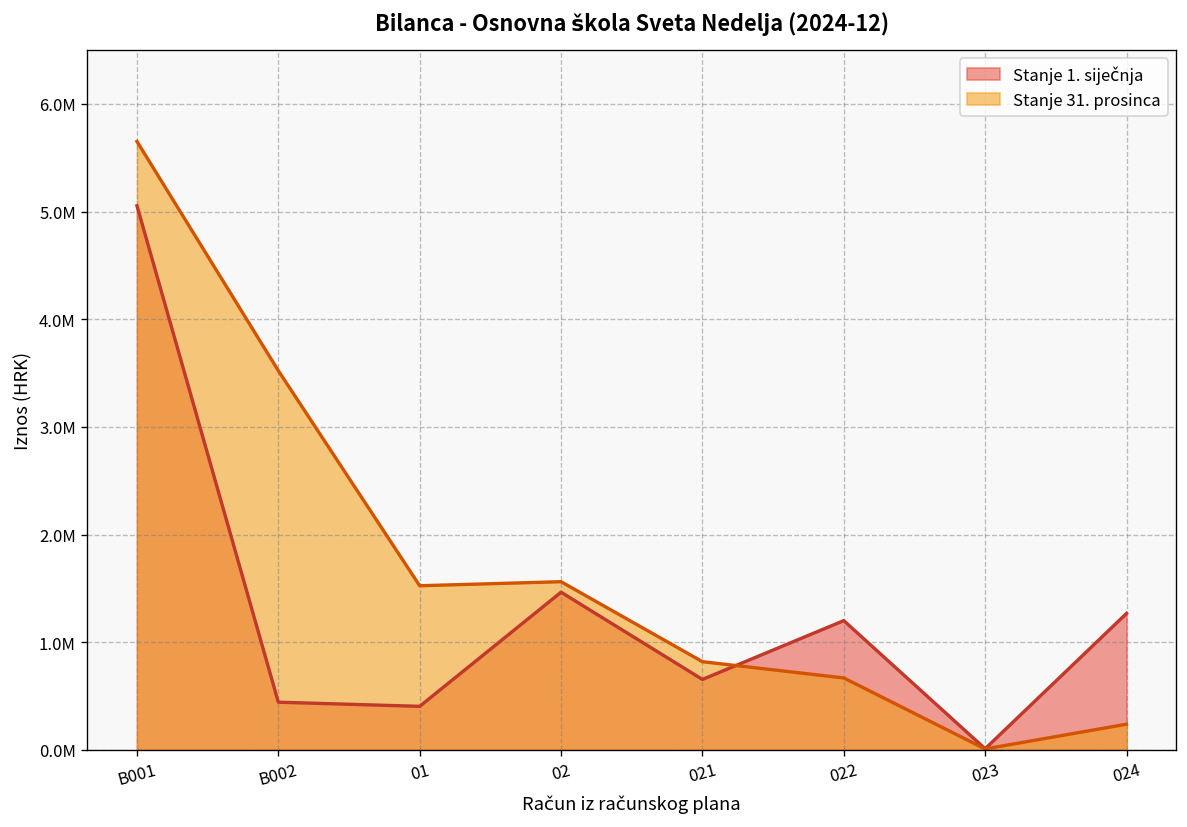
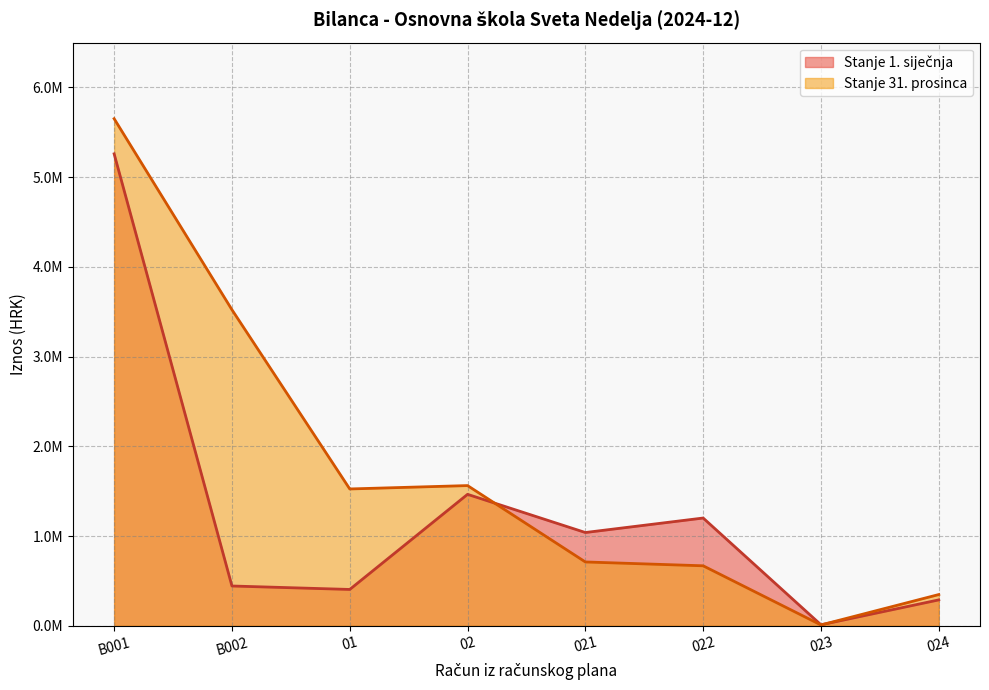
  {
    "Stanje 1. siječnja": {
-     "B001": 5100000,
+     "B001": 5300000,
      "B002": 400000,
      "01": 400000,
      "02": 1500000,
-     "021": 700000,
+     "021": 1000000,
      "022": 1200000,
-     "024": 1300000
+     "024": 300000
    },
    "Stanje 31. prosinca": {
      "B001": 5700000,
      "B002": 3500000,
      "01": 1500000,
      "02": 1600000,
-     "021": 800000,
+     "021": 700000,
      "022": 700000,
-     "024": 200000
+     "024": 300000
    }
  }
